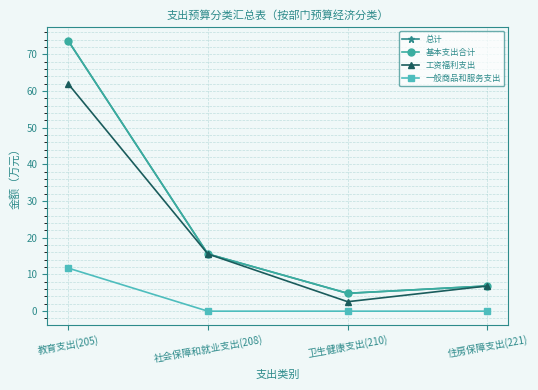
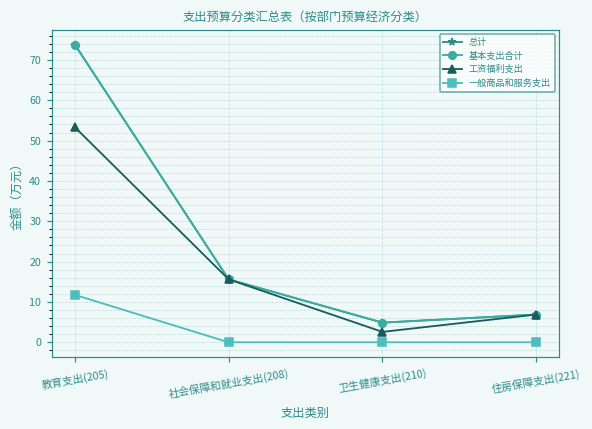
  {
    "工资福利支出": {
-     "教育支出(205)": 62,
+     "教育支出(205)": 53,
      "卫生健康支出(210)": 3
    }
  }
